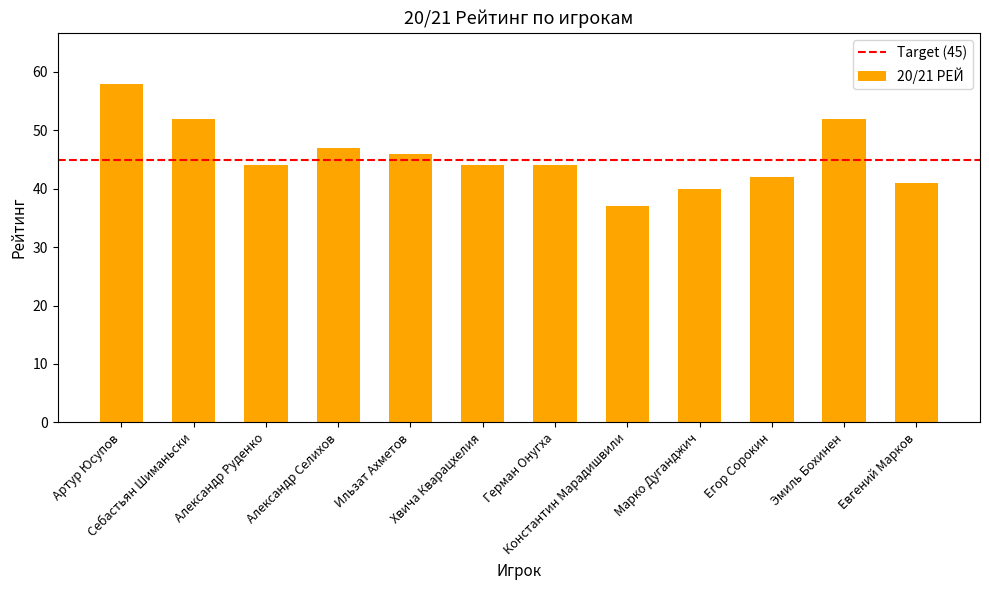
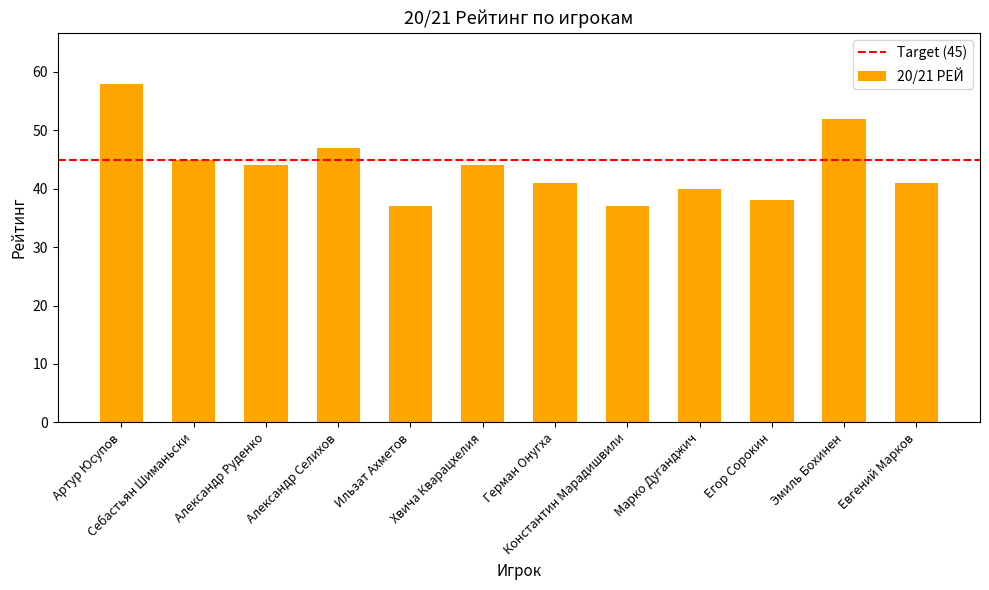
  {
    "Артур Юсупов": 58,
-   "Себастьян Шиманьски": 52,
+   "Себастьян Шиманьски": 45,
    "Александр Руденко": 44,
    "Александр Селихов": 47,
-   "Ильзат Ахметов": 46,
+   "Ильзат Ахметов": 37,
    "Хвича Кварацхелия": 44,
-   "Герман Онугха": 44,
+   "Герман Онугха": 41,
    "Константин Марадишвили": 37,
    "Марко Дуганджич": 40,
-   "Егор Сорокин": 42,
+   "Егор Сорокин": 38,
    "Эмиль Бохинен": 52,
    "Евгений Марков": 41
  }
